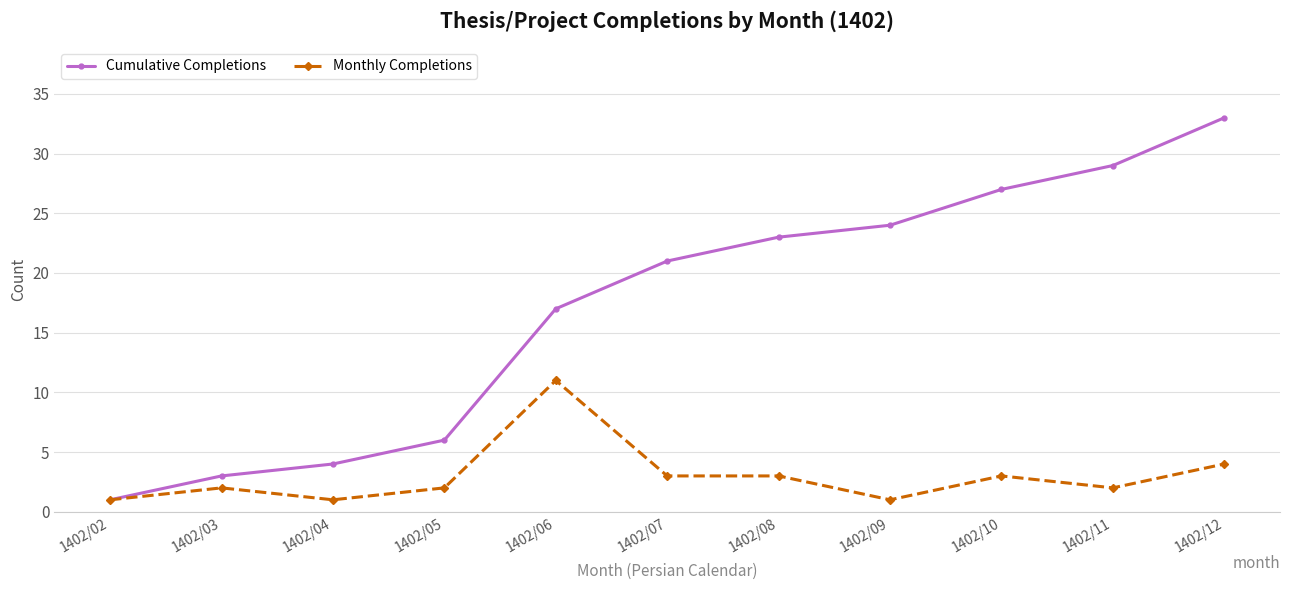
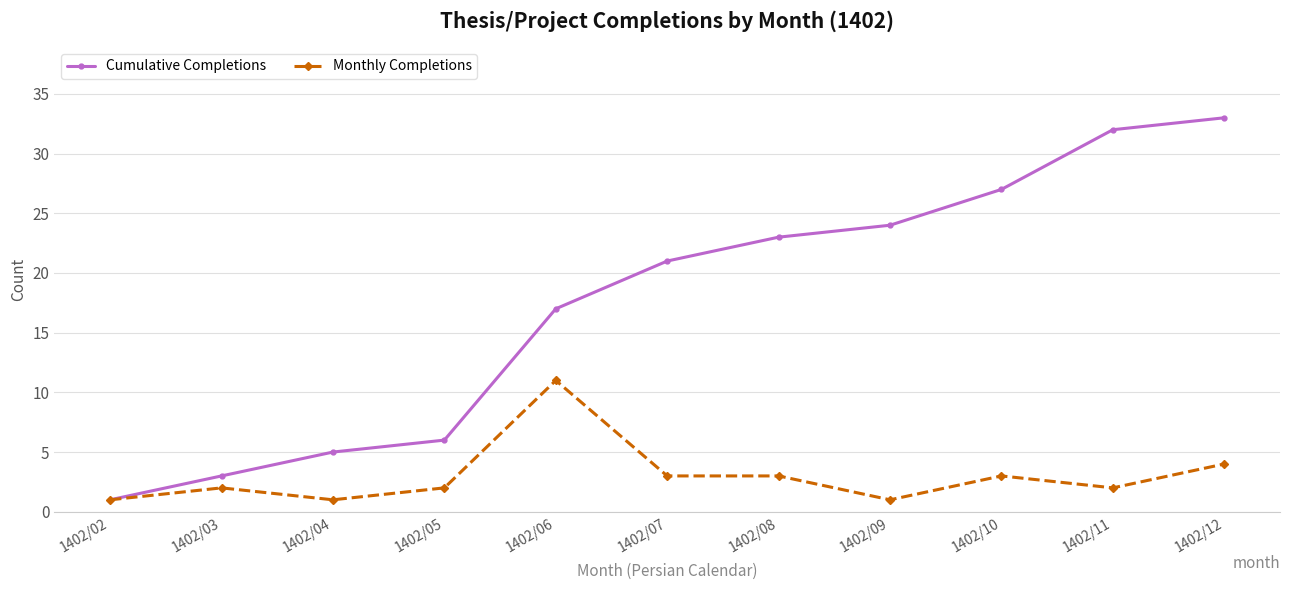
  {
    "Cumulative Completions": {
      "1402/03": 3,
-     "1402/04": 4,
+     "1402/04": 5,
      "1402/05": 6,
      "1402/06": 17,
      "1402/07": 21,
      "1402/08": 23,
      "1402/09": 24,
      "1402/10": 27,
-     "1402/11": 29,
+     "1402/11": 32,
      "1402/12": 33
    },
    "Monthly Completions": {
      "1402/03": 2,
      "1402/04": 1,
      "1402/05": 2,
      "1402/06": 11,
      "1402/07": 3,
      "1402/08": 3,
      "1402/09": 1,
      "1402/10": 3,
      "1402/11": 2,
      "1402/12": 4
    }
  }
